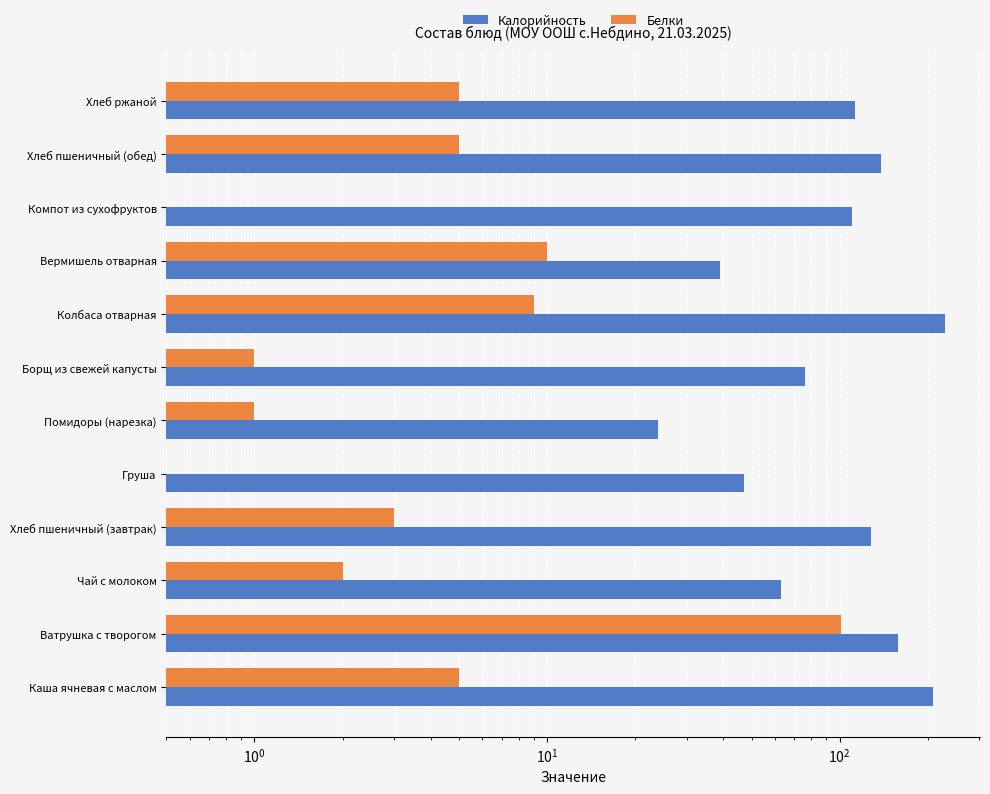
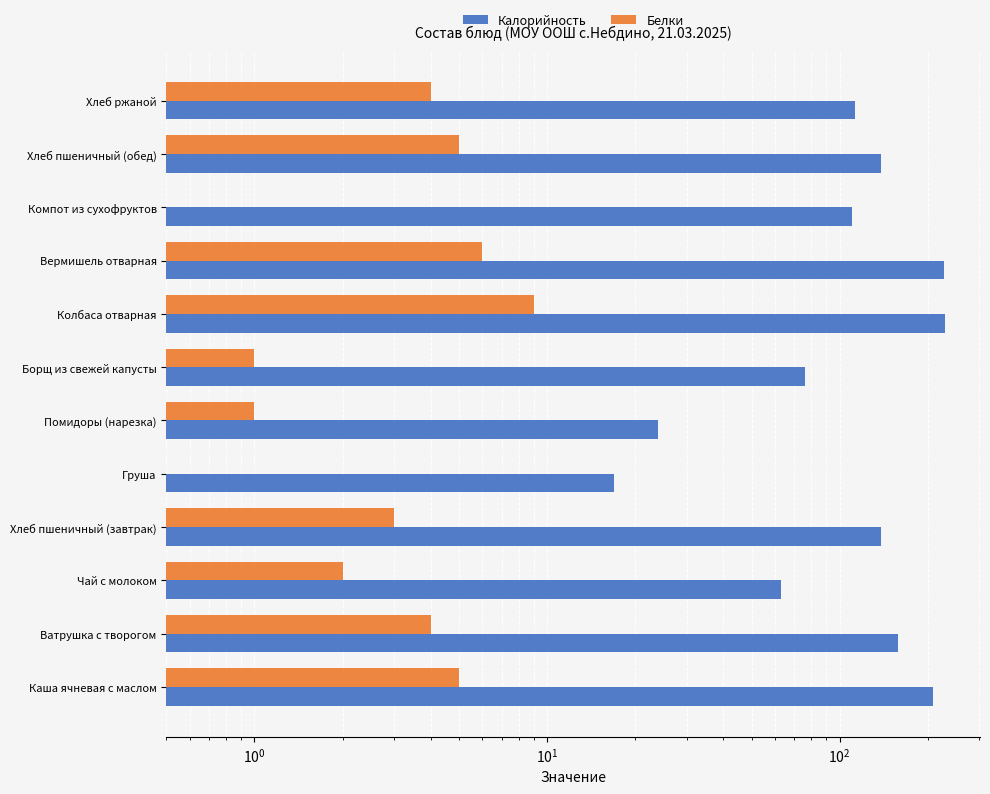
  {
    "Калорийность": {
      "Хлеб ржаной": 113,
      "Хлеб пшеничный (обед)": 140,
      "Компот из сухофруктов": 110,
-     "Вермишель отварная": 39,
+     "Вермишель отварная": 230,
      "Колбаса отварная": 230,
      "Борщ из свежей капусты": 76,
      "Помидоры (нарезка)": 24,
-     "Груша": 47,
-     "Хлеб пшеничный (завтрак)": 130,
+     "Груша": 17,
+     "Хлеб пшеничный (завтрак)": 140,
      "Чай с молоком": 63,
      "Ватрушка с творогом": 160,
      "Каша ячневая с маслом": 210
    },
    "Белки": {
-     "Хлеб ржаной": 5,
+     "Хлеб ржаной": 4,
      "Хлеб пшеничный (обед)": 5,
-     "Вермишель отварная": 10,
+     "Вермишель отварная": 6,
      "Колбаса отварная": 9,
      "Борщ из свежей капусты": 1,
      "Помидоры (нарезка)": 1,
      "Хлеб пшеничный (завтрак)": 3,
      "Чай с молоком": 2,
-     "Ватрушка с творогом": 101,
+     "Ватрушка с творогом": 4,
      "Каша ячневая с маслом": 5
    }
  }
